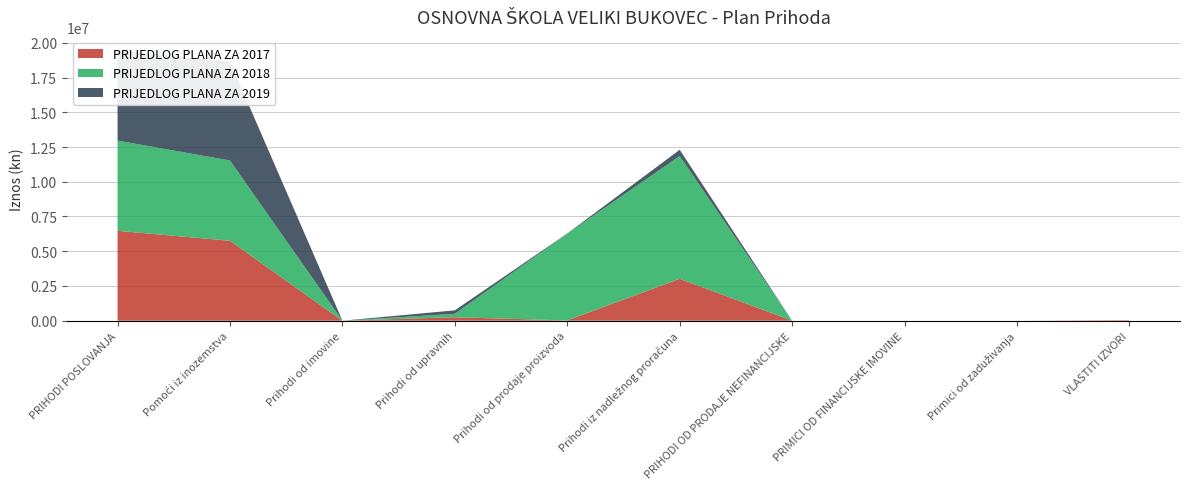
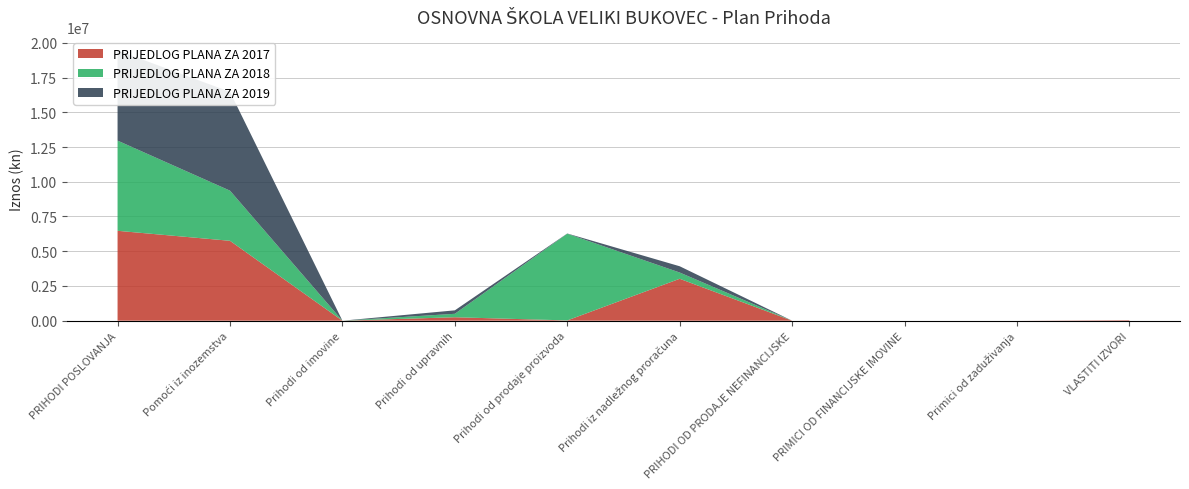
  {
    "PRIJEDLOG PLANA ZA 2017": {
      "PRIHODI POSLOVANJA": 6500000,
      "Pomoći iz inozemstva": 5800000,
      "Prihodi od upravnih": 200000,
      "Prihodi iz nadležnog proračuna": 3000000
    },
    "PRIJEDLOG PLANA ZA 2018": {
      "PRIHODI POSLOVANJA": 6500000,
-     "Pomoći iz inozemstva": 5800000,
+     "Pomoći iz inozemstva": 3600000,
      "Prihodi od upravnih": 200000,
-     "Prihodi iz nadležnog proračuna": 8800000
+     "Prihodi iz nadležnog proračuna": 500000
    },
    "PRIJEDLOG PLANA ZA 2019": {
      "Prihodi od upravnih": 200000,
      "Prihodi iz nadležnog proračuna": 500000
    }
  }
